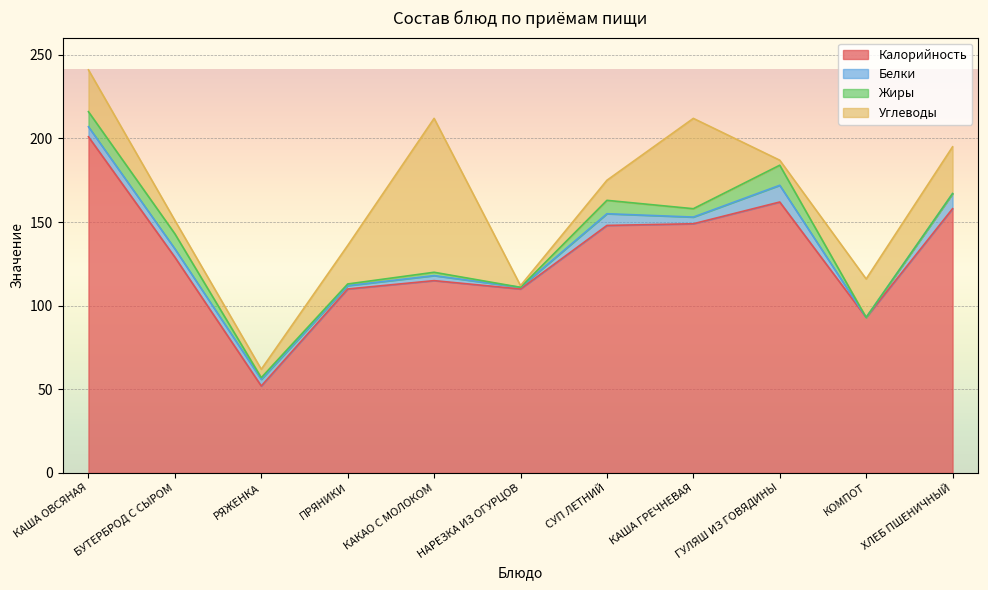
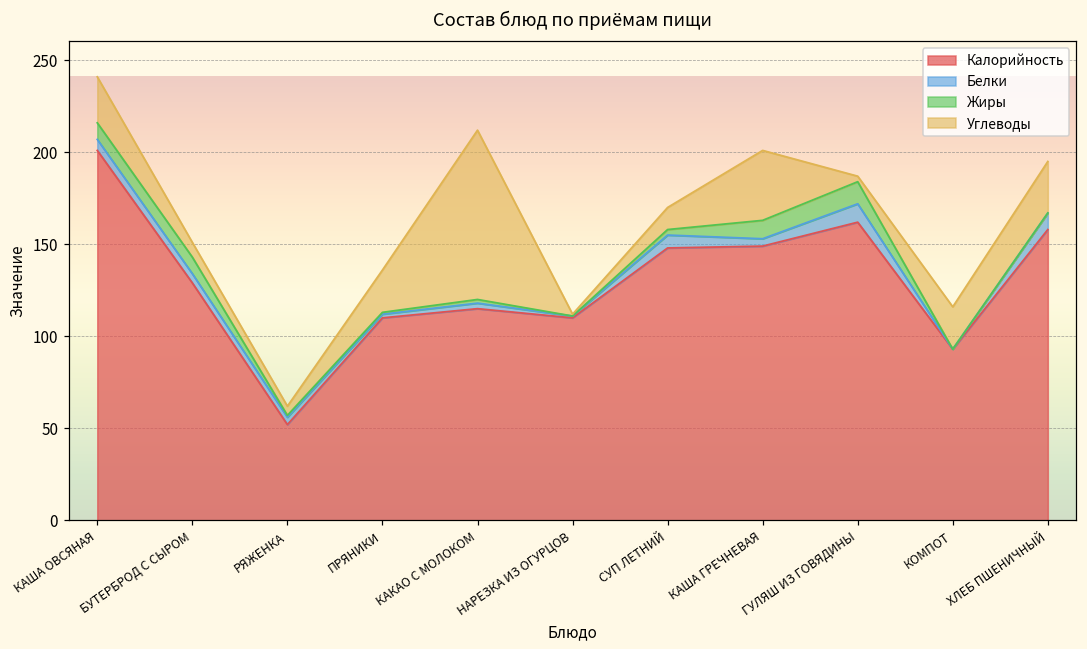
  {
    "Калорийность": {
      "КАША ОВСЯНАЯ": 201,
      "БУТЕРБРОД С СЫРОМ": 129,
      "РЯЖЕНКА": 52,
      "ПРЯНИКИ": 110,
      "КАКАО С МОЛОКОМ": 115,
      "СУП ЛЕТНИЙ": 148,
      "КАША ГРЕЧНЕВАЯ": 149,
      "ГУЛЯШ ИЗ ГОВЯДИНЫ": 162,
      "ХЛЕБ ПШЕНИЧНЫЙ": 158
    },
    "Белки": {
      "КАША ОВСЯНАЯ": 6,
      "БУТЕРБРОД С СЫРОМ": 5,
      "КАКАО С МОЛОКОМ": 3,
      "СУП ЛЕТНИЙ": 7,
      "КАША ГРЕЧНЕВАЯ": 4,
      "ГУЛЯШ ИЗ ГОВЯДИНЫ": 10
    },
    "Жиры": {
      "КАША ОВСЯНАЯ": 9,
      "БУТЕРБРОД С СЫРОМ": 9,
      "КАКАО С МОЛОКОМ": 2,
-     "СУП ЛЕТНИЙ": 8,
-     "КАША ГРЕЧНЕВАЯ": 5,
+     "СУП ЛЕТНИЙ": 3,
+     "КАША ГРЕЧНЕВАЯ": 10,
      "ГУЛЯШ ИЗ ГОВЯДИНЫ": 12
    },
    "Углеводы": {
      "КАША ОВСЯНАЯ": 25,
      "БУТЕРБРОД С СЫРОМ": 8,
      "РЯЖЕНКА": 5,
      "ПРЯНИКИ": 23,
      "КАКАО С МОЛОКОМ": 92,
      "СУП ЛЕТНИЙ": 12,
-     "КАША ГРЕЧНЕВАЯ": 54,
+     "КАША ГРЕЧНЕВАЯ": 38,
      "ГУЛЯШ ИЗ ГОВЯДИНЫ": 3,
      "КОМПОТ": 23,
      "ХЛЕБ ПШЕНИЧНЫЙ": 28
    }
  }
